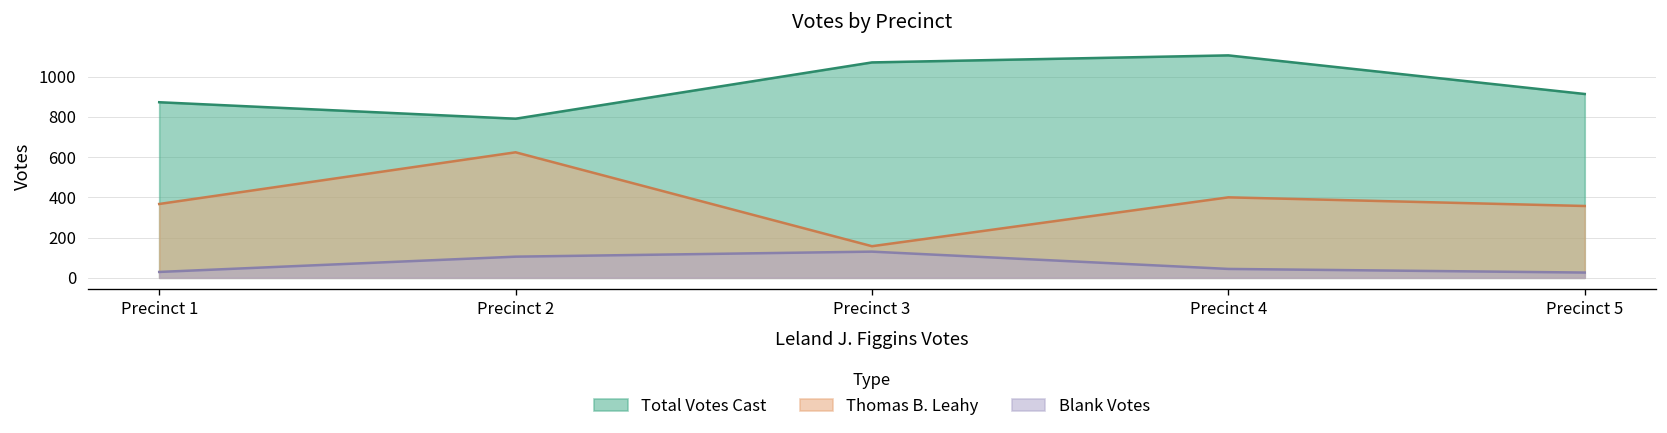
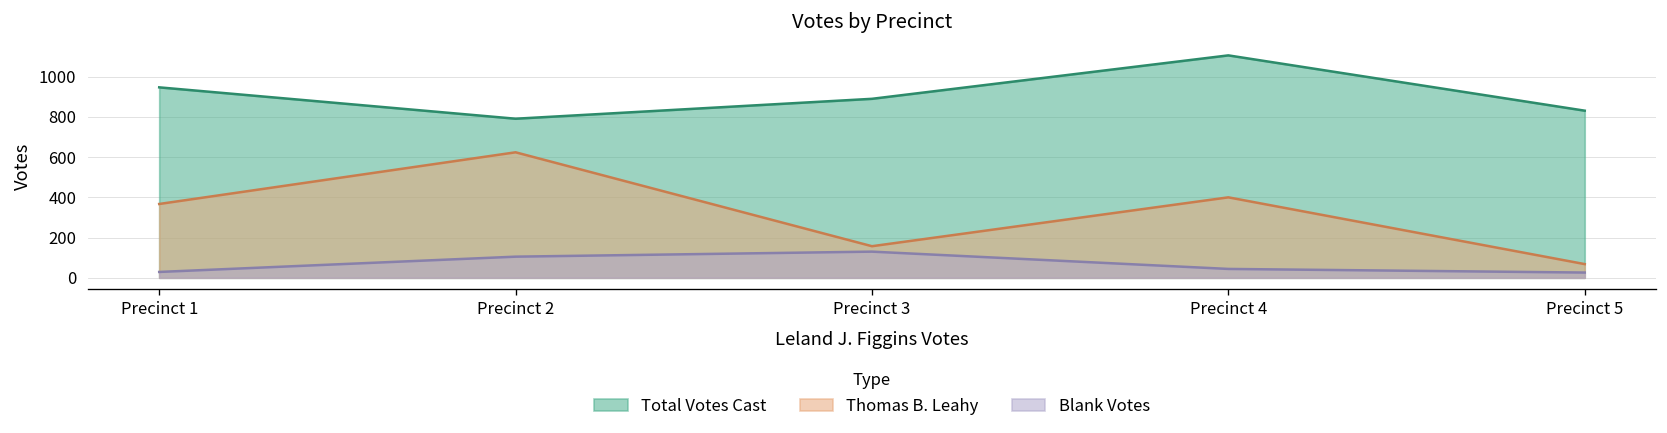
  {
    "Total Votes Cast": {
-     "Precinct 1": 870,
+     "Precinct 1": 950,
      "Precinct 2": 790,
-     "Precinct 3": 1070,
+     "Precinct 3": 890,
      "Precinct 4": 1110,
-     "Precinct 5": 910
+     "Precinct 5": 830
    },
    "Thomas B. Leahy": {
      "Precinct 1": 370,
      "Precinct 2": 620,
      "Precinct 3": 160,
      "Precinct 4": 400,
-     "Precinct 5": 360
+     "Precinct 5": 70
    },
    "Blank Votes": {
      "Precinct 1": 30,
      "Precinct 2": 110,
      "Precinct 3": 130,
      "Precinct 4": 40,
      "Precinct 5": 30
    }
  }
